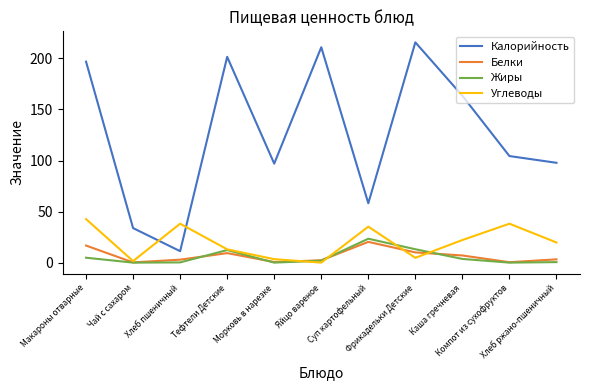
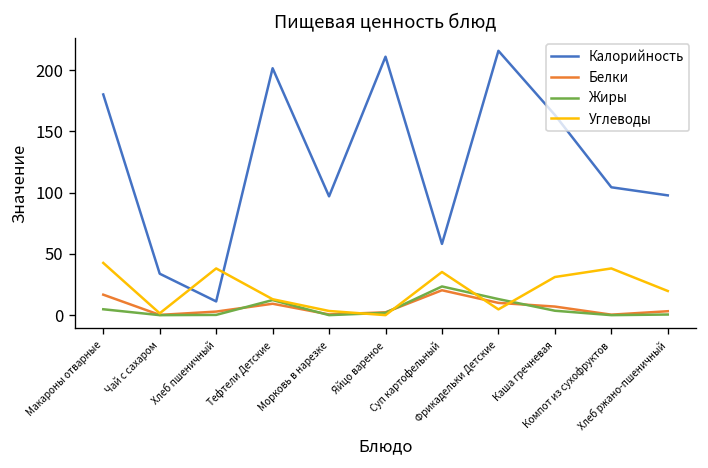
  {
    "Калорийность": {
-     "Макароны отварные": 197,
+     "Макароны отварные": 180,
      "Чай с сахаром": 34,
      "Хлеб пшеничный": 11,
      "Тефтели Детские": 202,
      "Морковь в нарезке": 97,
      "Яйцо вареное": 211,
      "Суп картофельный": 58,
      "Фрикадельки Детские": 216,
      "Компот из сухофруктов": 104,
      "Хлеб ржано-пшеничный": 98
    },
    "Белки": {
      "Макароны отварные": 17,
      "Хлеб пшеничный": 3,
      "Тефтели Детские": 9,
      "Суп картофельный": 20,
      "Фрикадельки Детские": 10,
      "Каша гречневая": 7,
      "Хлеб ржано-пшеничный": 3
    },
    "Жиры": {
      "Макароны отварные": 5,
      "Хлеб пшеничный": 0,
      "Суп картофельный": 24,
      "Фрикадельки Детские": 13,
      "Каша гречневая": 4,
      "Хлеб ржано-пшеничный": 1
    },
    "Углеводы": {
      "Макароны отварные": 43,
      "Хлеб пшеничный": 38,
      "Морковь в нарезке": 4,
      "Суп картофельный": 35,
      "Фрикадельки Детские": 5,
-     "Каша гречневая": 22,
+     "Каша гречневая": 31,
      "Компот из сухофруктов": 38,
      "Хлеб ржано-пшеничный": 20
    }
  }
